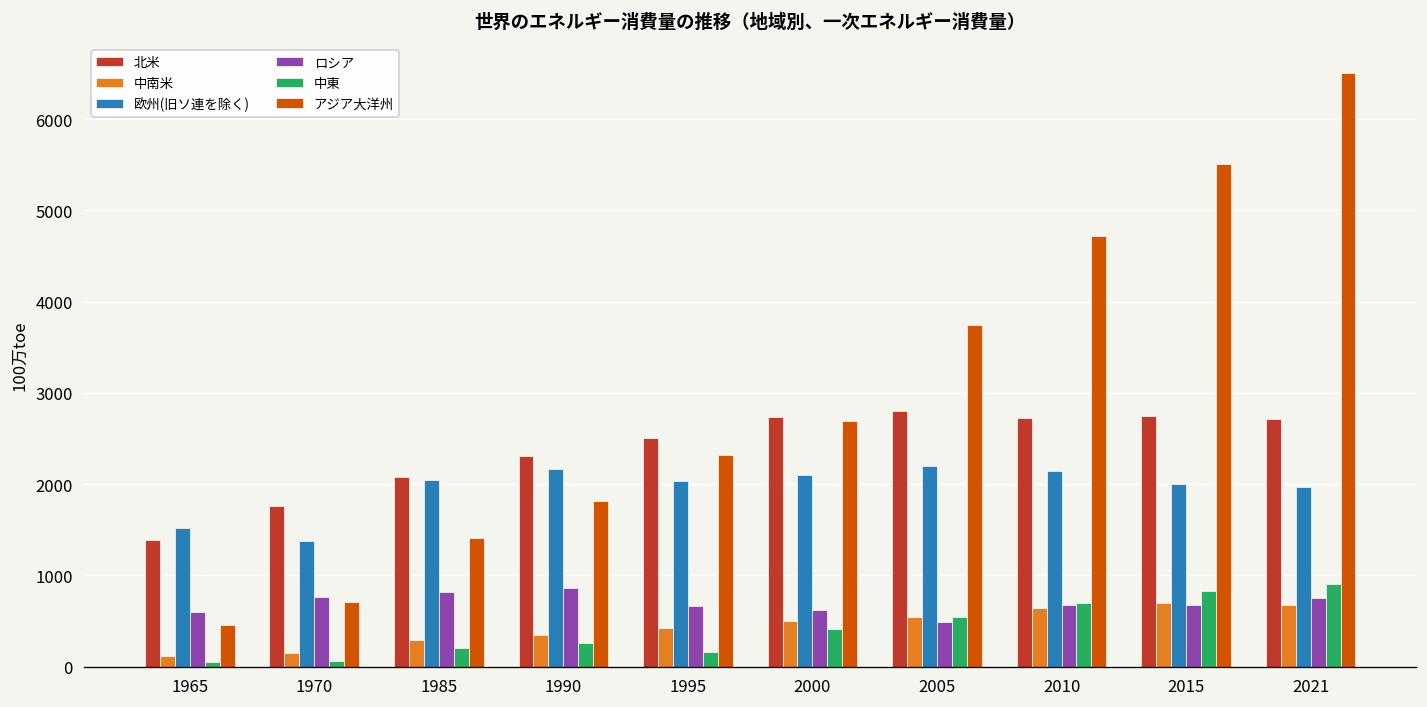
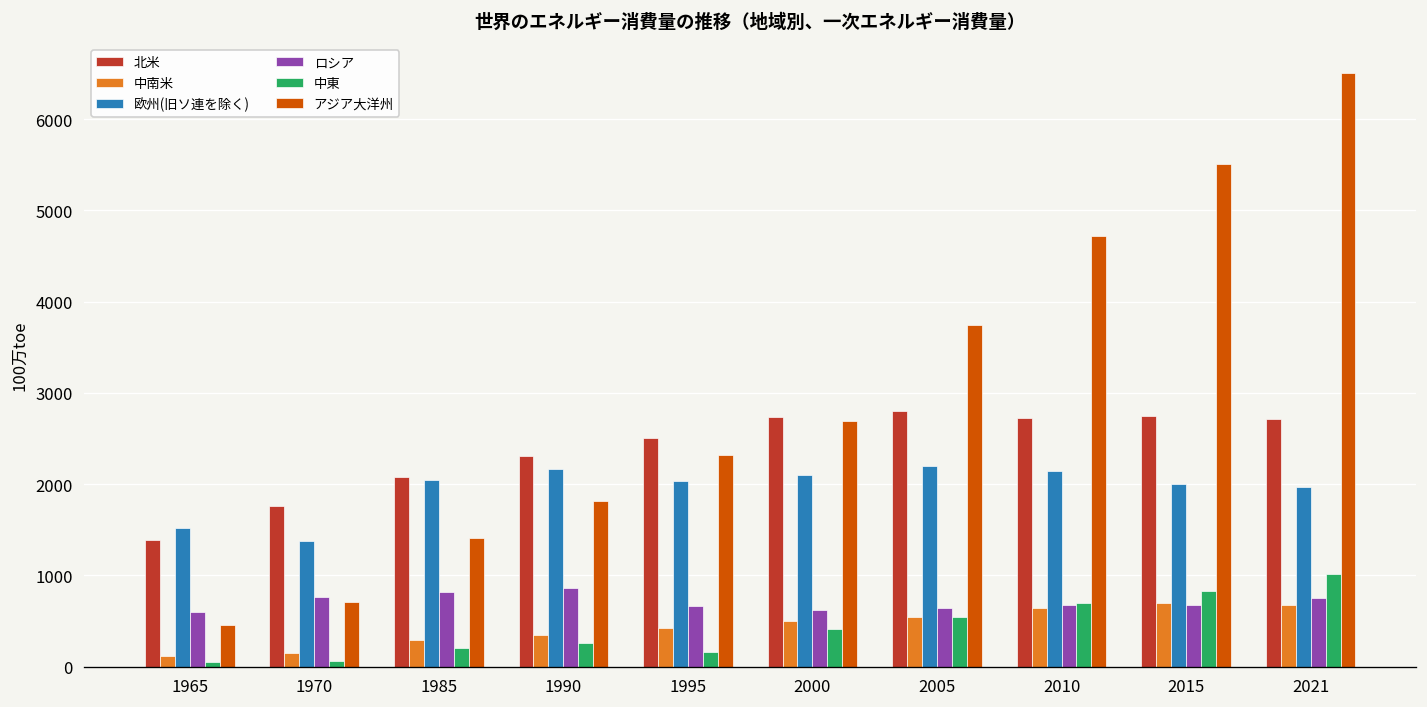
  {
    "欧州(旧ソ連を除く)": {
      "1965": 1500,
      "1970": 1400,
      "1985": 2000,
      "1990": 2200,
      "1995": 2000,
      "2000": 2100,
      "2005": 2200,
      "2010": 2100,
      "2015": 2000,
      "2021": 2000
    },
    "ロシア": {
      "1965": 600,
      "1970": 800,
      "1985": 800,
      "1990": 900,
      "1995": 700,
      "2000": 600,
-     "2005": 500,
+     "2005": 600,
      "2010": 700,
      "2015": 700,
      "2021": 700
    },
    "中東": {
      "1965": 0,
      "1970": 100,
      "1985": 200,
      "1990": 300,
      "1995": 200,
      "2000": 400,
      "2005": 500,
      "2010": 700,
      "2015": 800,
-     "2021": 900
+     "2021": 1000
    }
  }
